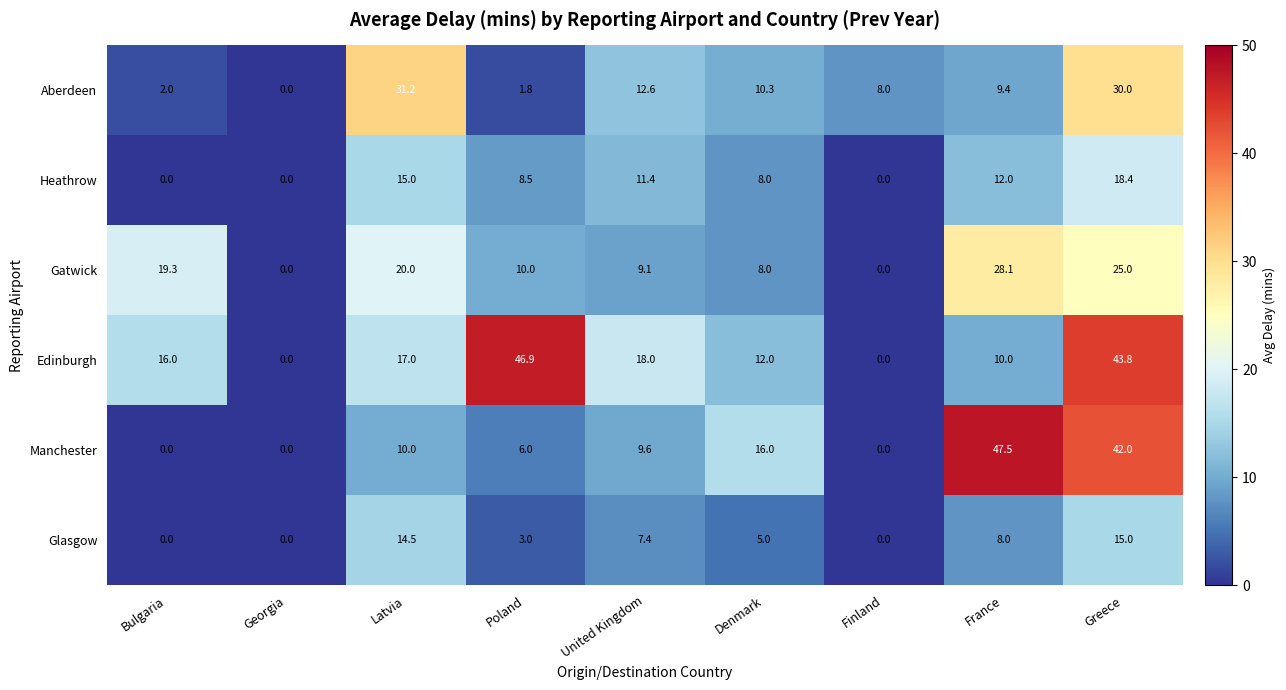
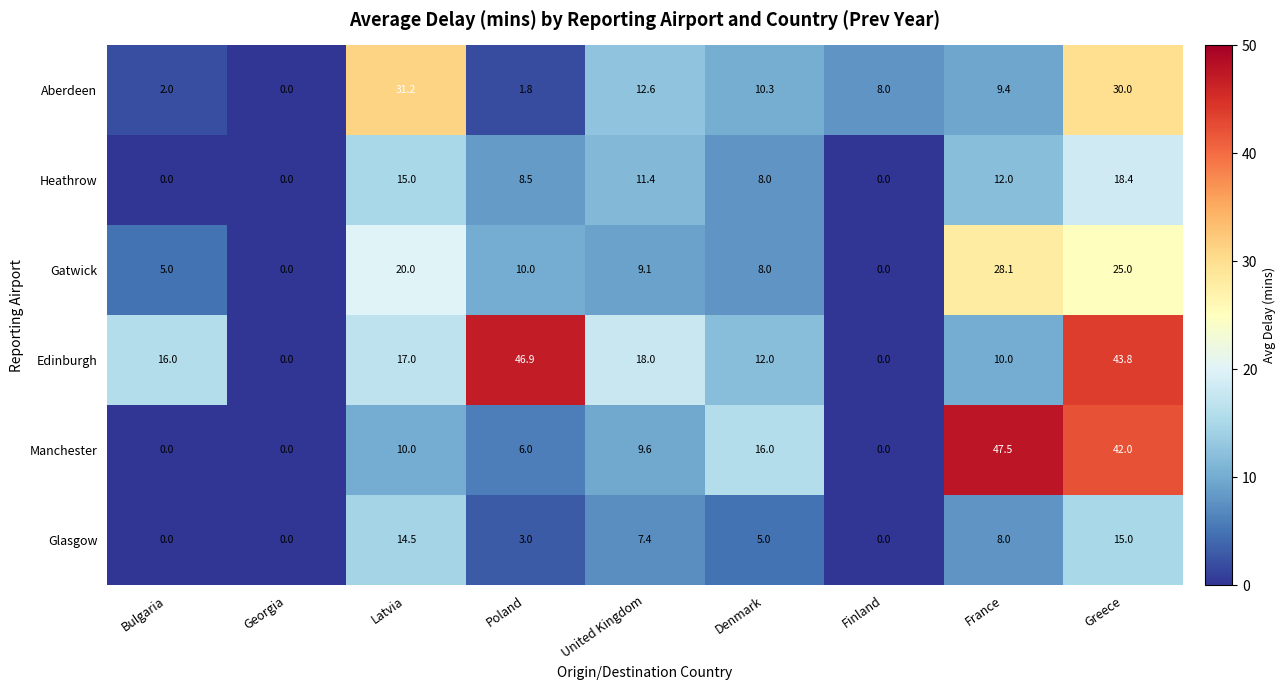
  {
    "Aberdeen": {
      "Bulgaria": 2.0,
      "Georgia": 0.0,
      "Latvia": 31.2,
      "Poland": 1.8,
      "United Kingdom": 12.6,
      "Denmark": 10.3,
      "Finland": 8.0,
      "France": 9.4,
      "Greece": 30.0
    },
    "Heathrow": {
      "Bulgaria": 0.0,
      "Georgia": 0.0,
      "Latvia": 15.0,
      "Poland": 8.5,
      "United Kingdom": 11.4,
      "Denmark": 8.0,
      "Finland": 0.0,
      "France": 12.0,
      "Greece": 18.4
    },
    "Gatwick": {
-     "Bulgaria": 19.3,
+     "Bulgaria": 5.0,
      "Georgia": 0.0,
      "Latvia": 20.0,
      "Poland": 10.0,
      "United Kingdom": 9.1,
      "Denmark": 8.0,
      "Finland": 0.0,
      "France": 28.1,
      "Greece": 25.0
    },
    "Edinburgh": {
      "Bulgaria": 16.0,
      "Georgia": 0.0,
      "Latvia": 17.0,
      "Poland": 46.9,
      "United Kingdom": 18.0,
      "Denmark": 12.0,
      "Finland": 0.0,
      "France": 10.0,
      "Greece": 43.8
    },
    "Manchester": {
      "Bulgaria": 0.0,
      "Georgia": 0.0,
      "Latvia": 10.0,
      "Poland": 6.0,
      "United Kingdom": 9.6,
      "Denmark": 16.0,
      "Finland": 0.0,
      "France": 47.5,
      "Greece": 42.0
    },
    "Glasgow": {
      "Bulgaria": 0.0,
      "Georgia": 0.0,
      "Latvia": 14.5,
      "Poland": 3.0,
      "United Kingdom": 7.4,
      "Denmark": 5.0,
      "Finland": 0.0,
      "France": 8.0,
      "Greece": 15.0
    }
  }
